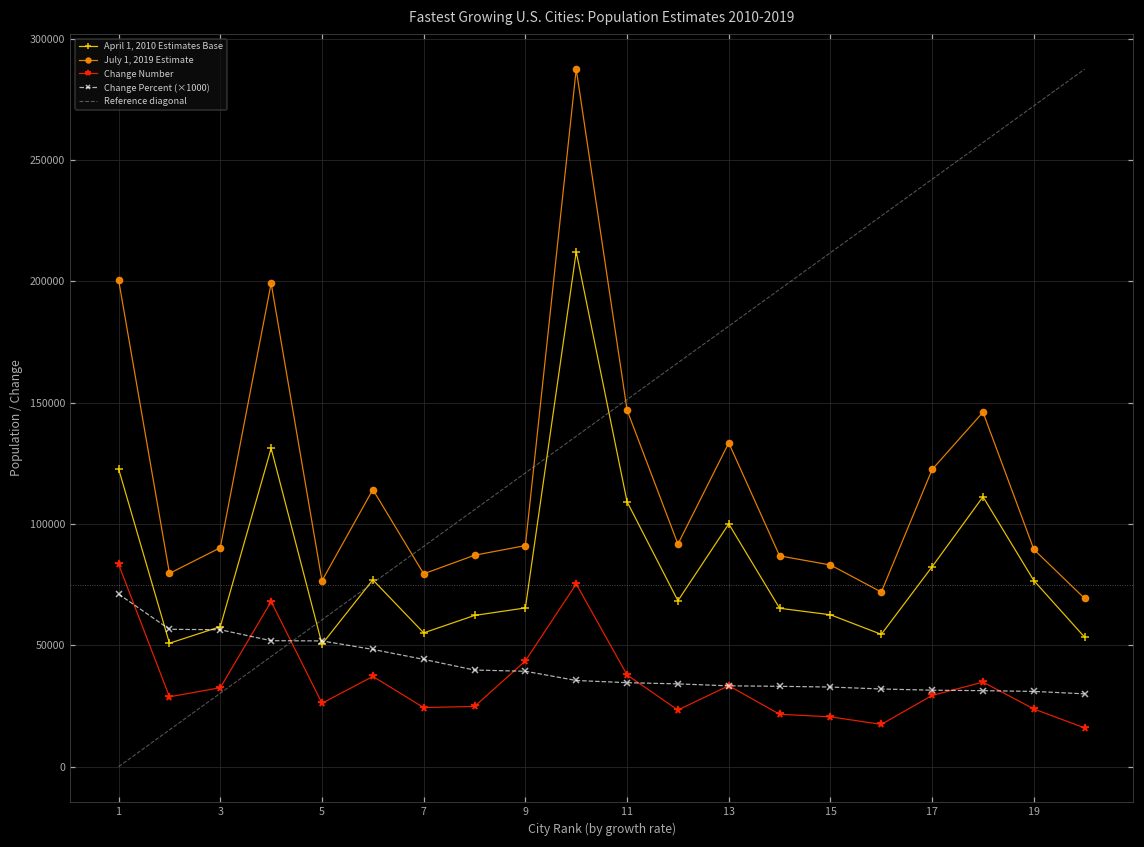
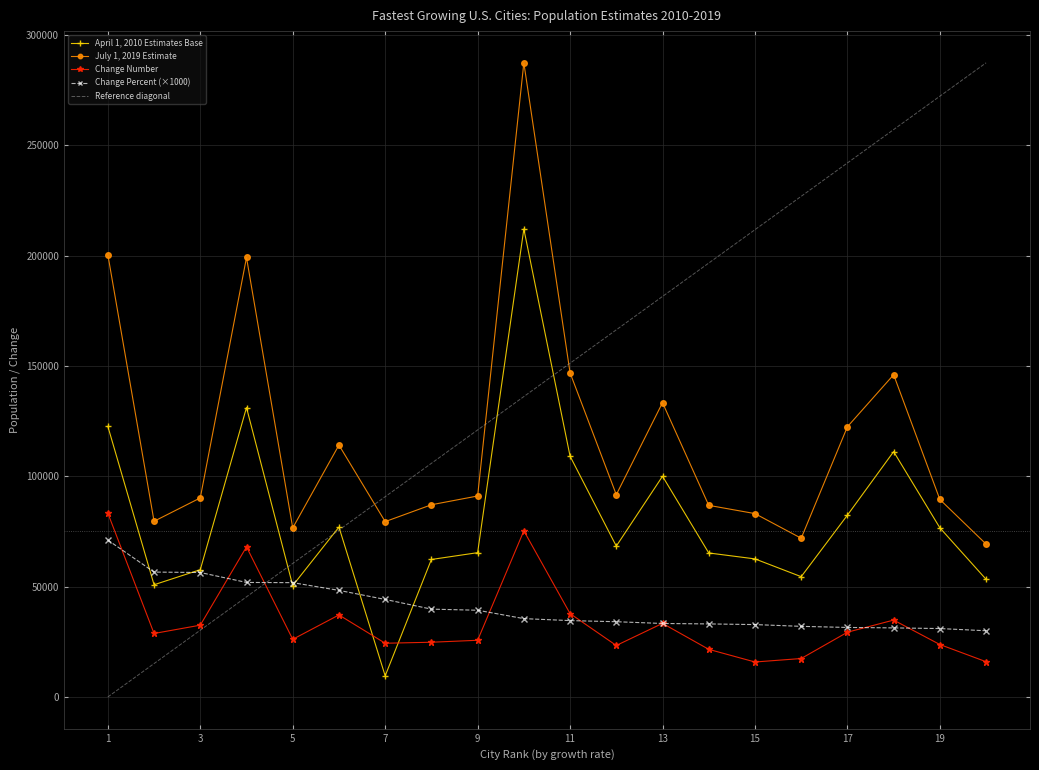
  {
    "April 1, 2010 Estimates Base": {
      "1": 123000,
      "3": 58000,
      "5": 50000,
-     "7": 55000,
+     "7": 10000,
      "9": 65000,
      "11": 109000,
      "13": 100000,
      "15": 63000,
      "17": 82000,
      "19": 77000
    },
    "July 1, 2019 Estimate": {
      "1": 200000,
      "3": 90000,
      "5": 77000,
      "7": 79000,
      "9": 91000,
      "11": 147000,
      "13": 133000,
      "15": 83000,
      "17": 122000,
      "19": 90000
    },
    "Change Number": {
      "1": 83000,
      "3": 33000,
      "5": 26000,
      "7": 24000,
-     "9": 44000,
+     "9": 26000,
      "11": 38000,
-     "15": 21000,
+     "15": 16000,
      "17": 29000,
      "19": 24000
    },
    "Change Percent (×1000)": {
      "1": 71000,
      "3": 56000,
      "5": 52000,
      "7": 44000,
      "9": 39000,
      "11": 35000,
      "15": 33000,
      "17": 32000,
      "19": 31000
    },
    "Reference diagonal": {
      "1": 0,
      "3": 30000,
      "5": 61000,
      "7": 91000,
      "9": 121000,
      "11": 151000,
      "13": 182000,
      "15": 212000,
      "17": 242000,
      "19": 272000
    }
  }
